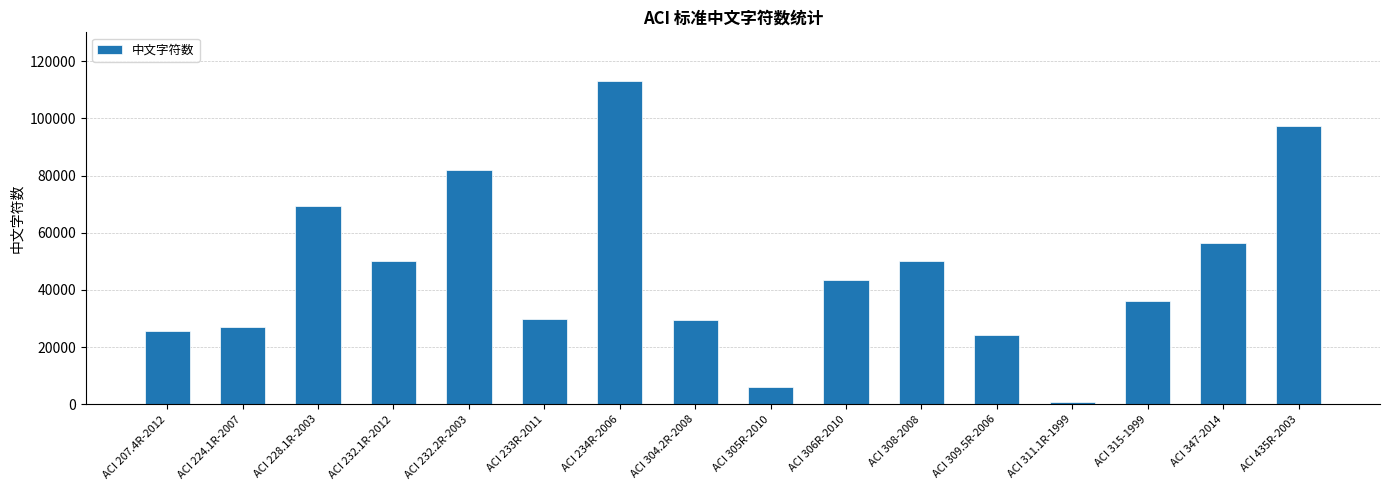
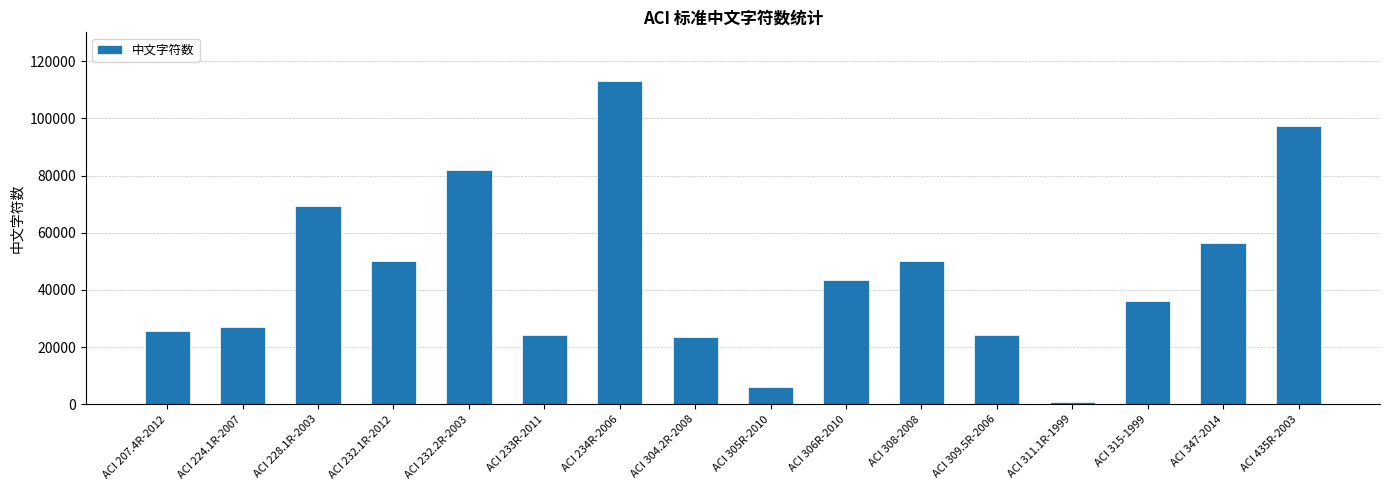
  {
    "ACI 207.4R-2012": 26000,
    "ACI 224.1R-2007": 27000,
    "ACI 228.1R-2003": 70000,
    "ACI 232.1R-2012": 50000,
    "ACI 232.2R-2003": 82000,
-   "ACI 233R-2011": 30000,
+   "ACI 233R-2011": 24000,
    "ACI 234R-2006": 113000,
-   "ACI 304.2R-2008": 30000,
+   "ACI 304.2R-2008": 24000,
    "ACI 305R-2010": 6000,
    "ACI 306R-2010": 43000,
    "ACI 308-2008": 50000,
    "ACI 309.5R-2006": 24000,
    "ACI 311.1R-1999": 1000,
    "ACI 315-1999": 36000,
    "ACI 347-2014": 56000,
    "ACI 435R-2003": 97000
  }
